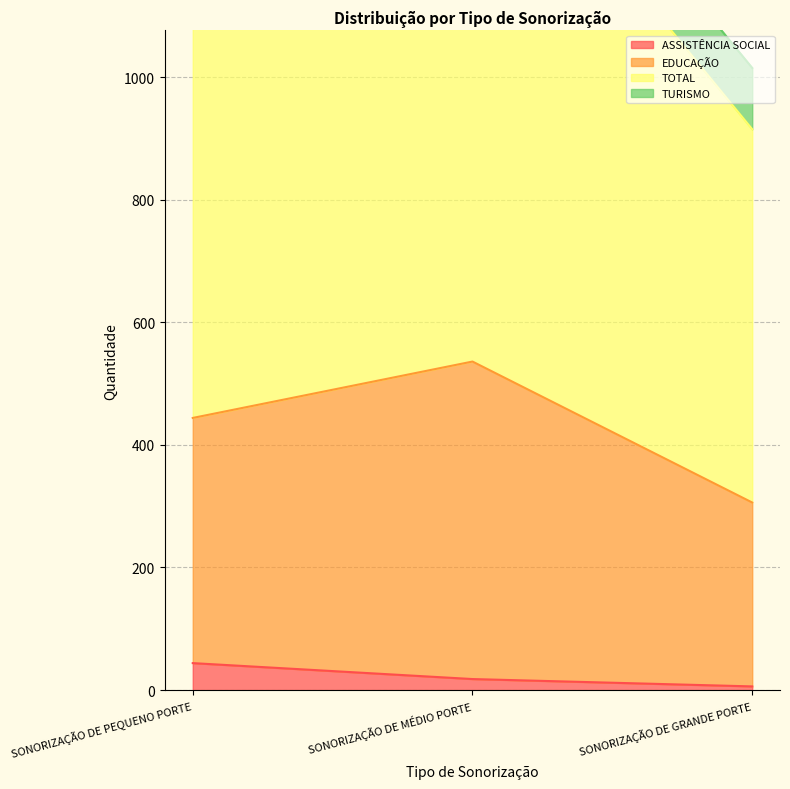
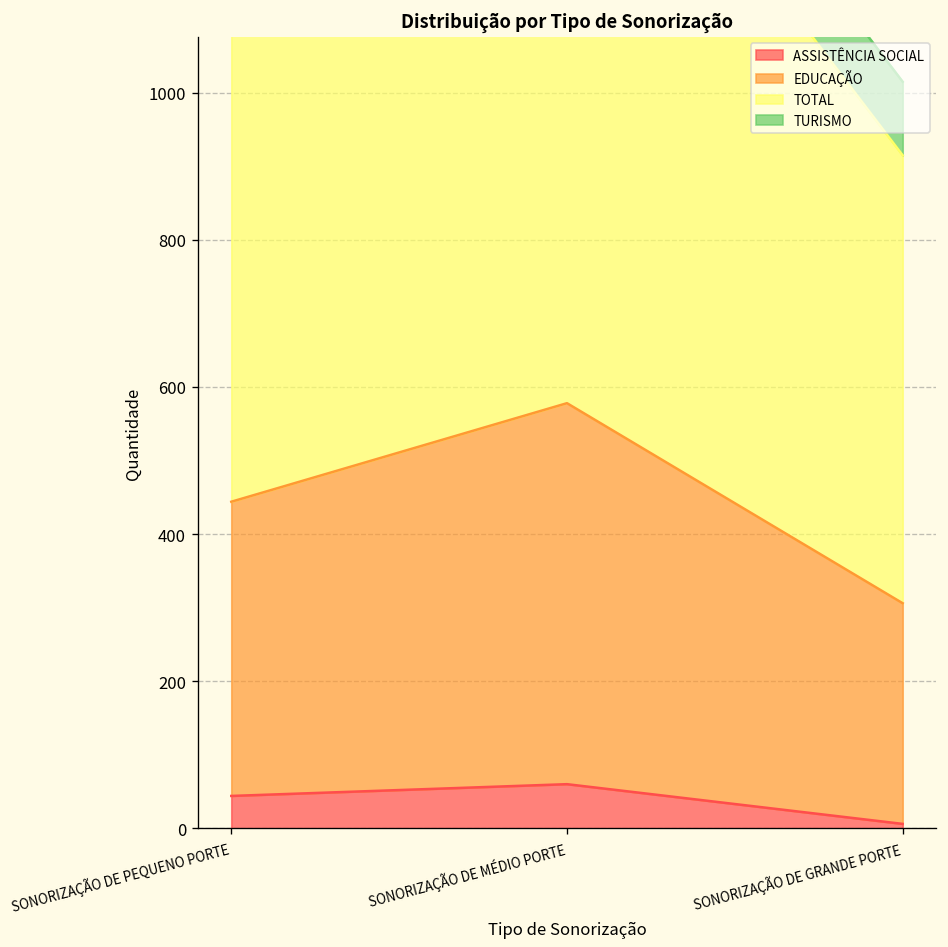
  {
    "ASSISTÊNCIA SOCIAL": {
      "SONORIZAÇÃO DE PEQUENO PORTE": 40,
-     "SONORIZAÇÃO DE MÉDIO PORTE": 20,
+     "SONORIZAÇÃO DE MÉDIO PORTE": 60,
      "SONORIZAÇÃO DE GRANDE PORTE": 10
    },
    "EDUCAÇÃO": {
      "SONORIZAÇÃO DE PEQUENO PORTE": 400,
      "SONORIZAÇÃO DE MÉDIO PORTE": 520,
      "SONORIZAÇÃO DE GRANDE PORTE": 300
    },
    "TOTAL": {
      "SONORIZAÇÃO DE GRANDE PORTE": 610
    }
  }
